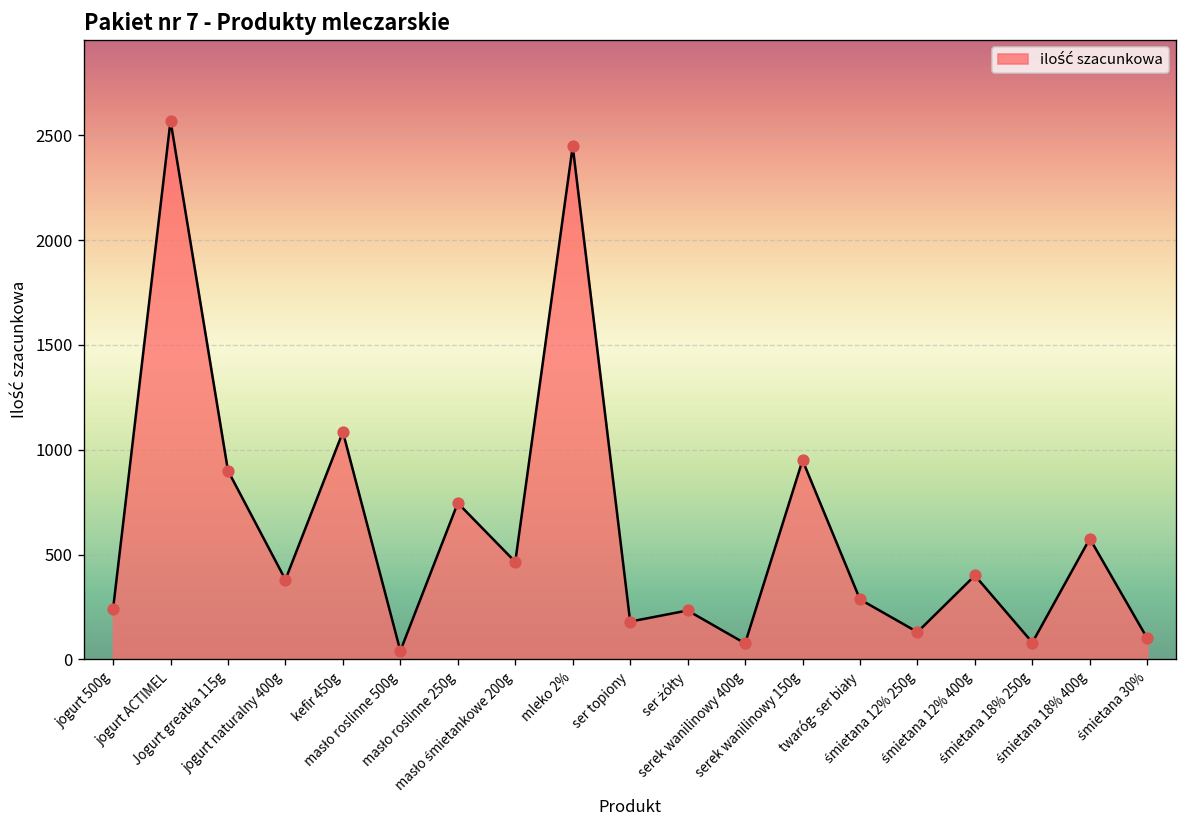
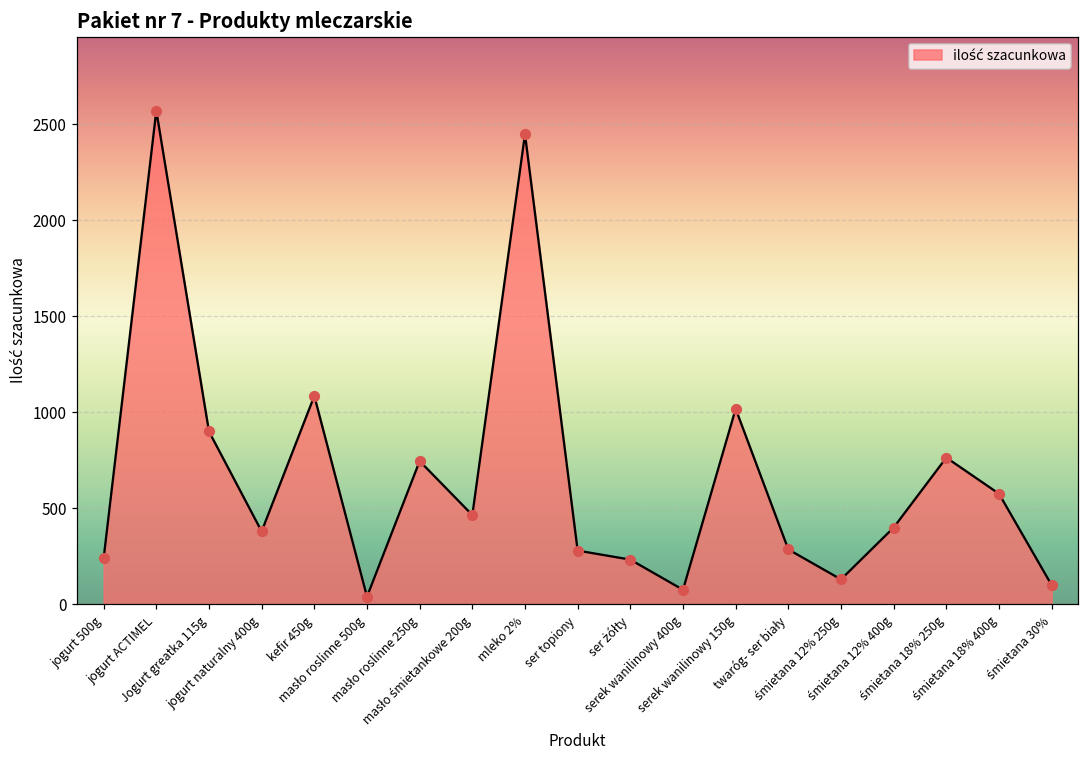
  {
    "jogurt 500g": 240,
    "jogurt ACTIMEL": 2570,
    "Jogurt greatka 115g": 900,
    "jogurt naturalny 400g": 380,
    "kefir 450g": 1090,
    "masło roslinne 500g": 40,
    "masło roslinne 250g": 750,
    "masło śmietankowe 200g": 470,
    "mleko 2%": 2450,
-   "ser topiony": 180,
+   "ser topiony": 280,
    "ser żółty": 230,
    "serek wanilinowy 400g": 80,
-   "serek wanilinowy 150g": 950,
+   "serek wanilinowy 150g": 1020,
    "twaróg- ser biały": 290,
    "śmietana 12% 250g": 130,
    "śmietana 12% 400g": 400,
-   "śmietana 18% 250g": 80,
+   "śmietana 18% 250g": 760,
    "śmietana 18% 400g": 580,
    "śmietana 30%": 100
  }
